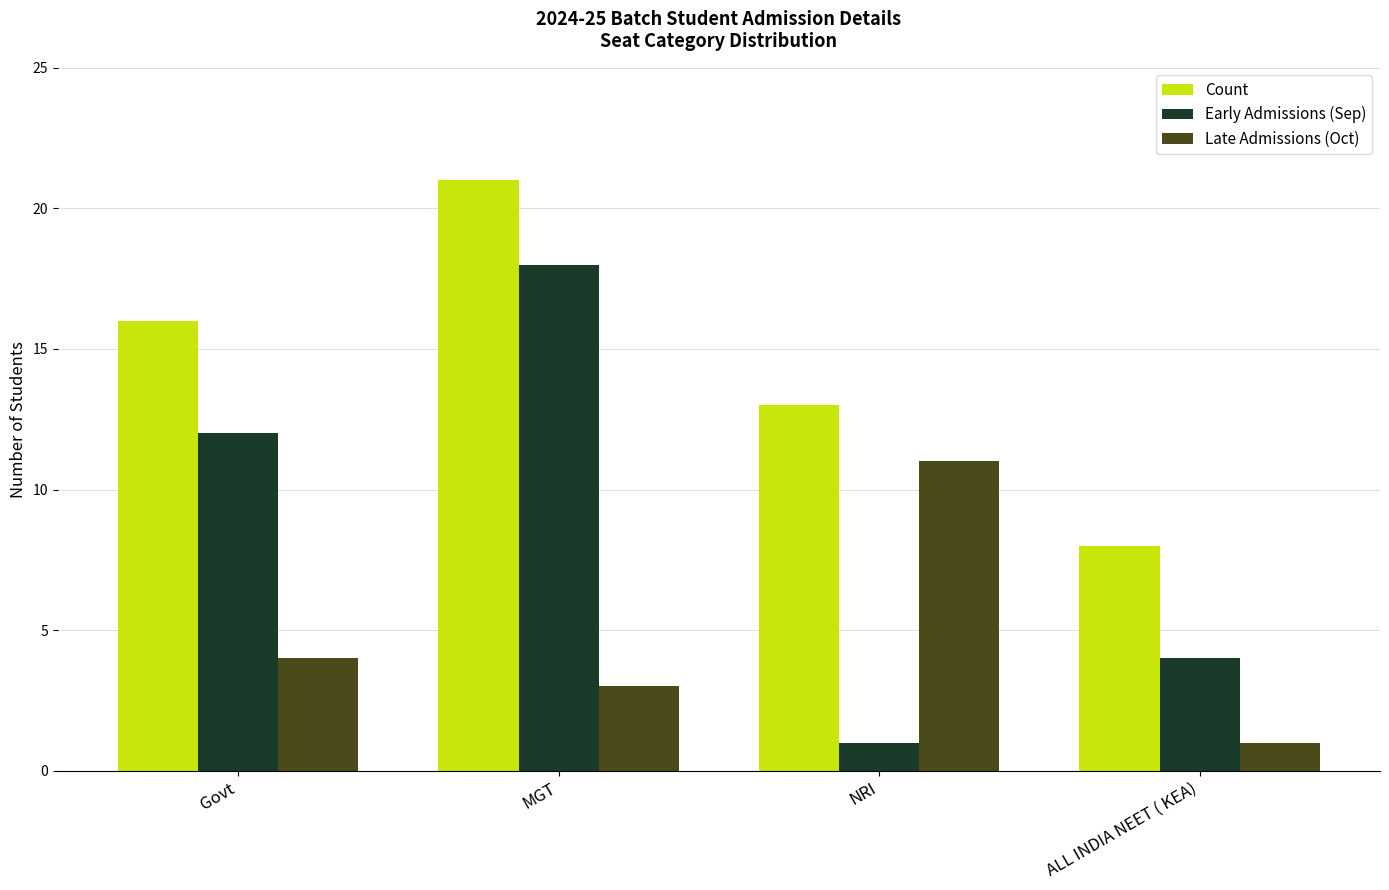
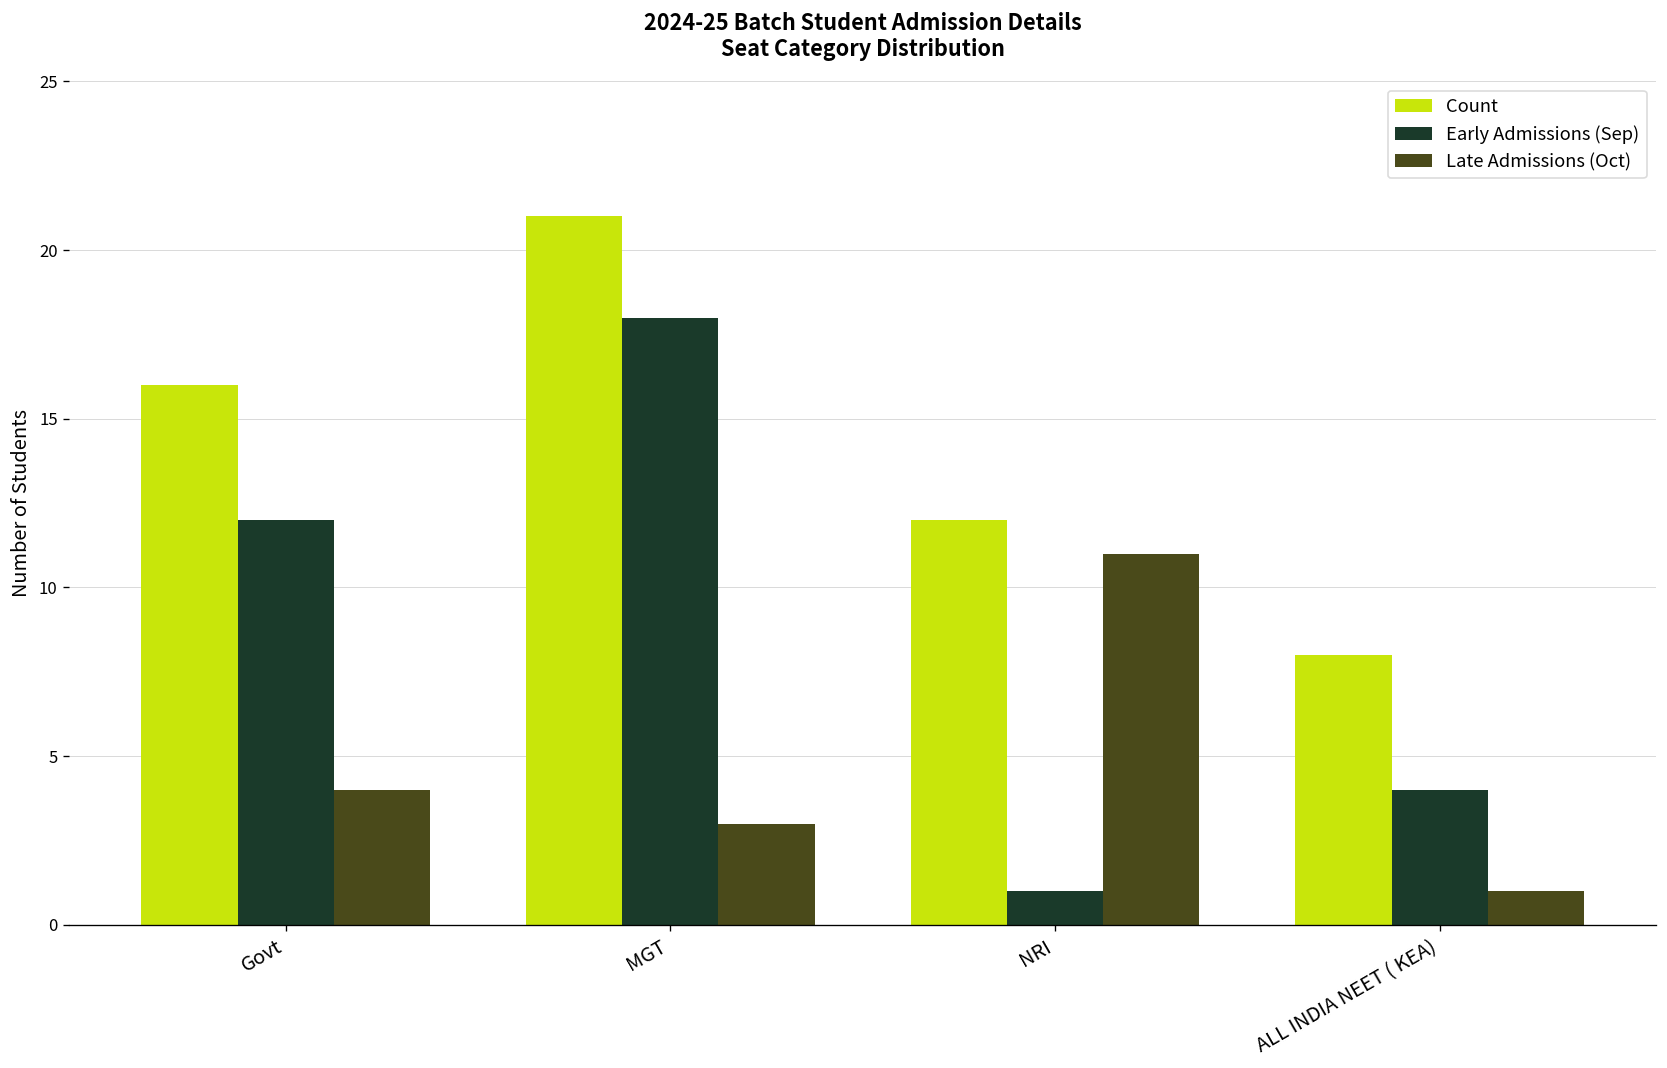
  {
    "Count": {
      "Govt": 16,
      "MGT": 21,
-     "NRI": 13,
+     "NRI": 12,
      "ALL INDIA NEET ( KEA)": 8
    }
  }
